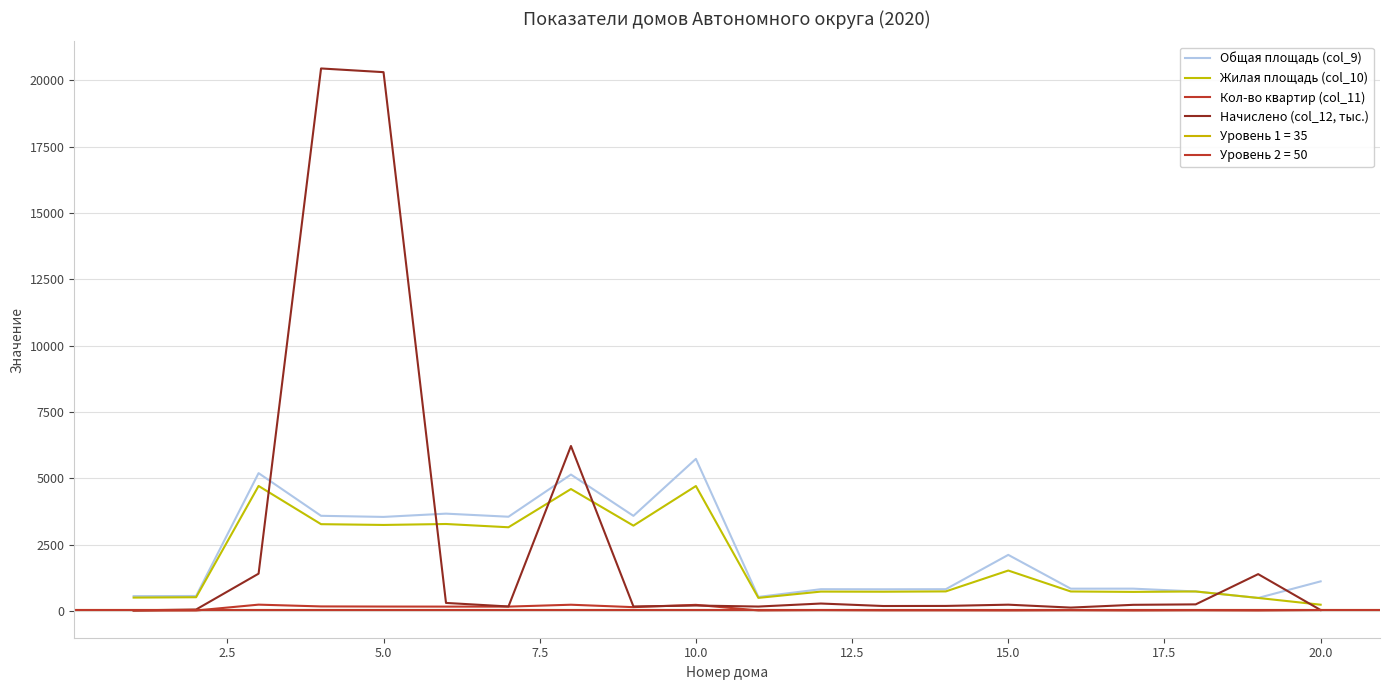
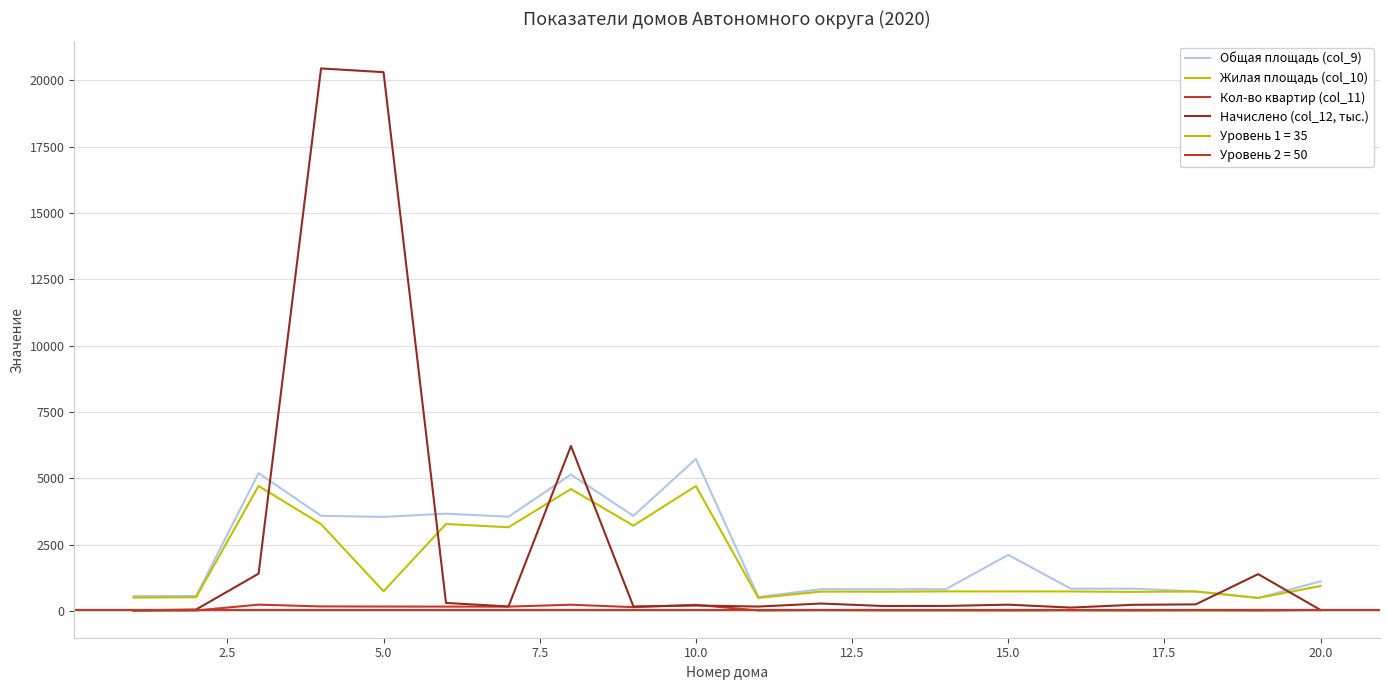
  {
    "Общая площадь (col_9)": {
      "5.0": 3500,
      "10.0": 5700,
      "15.0": 2100,
      "20.0": 1100
    },
    "Жилая площадь (col_10)": {
-     "5.0": 3200,
+     "5.0": 700,
      "10.0": 4700,
-     "15.0": 1500,
-     "20.0": 200
+     "15.0": 700,
+     "20.0": 900
    }
  }
